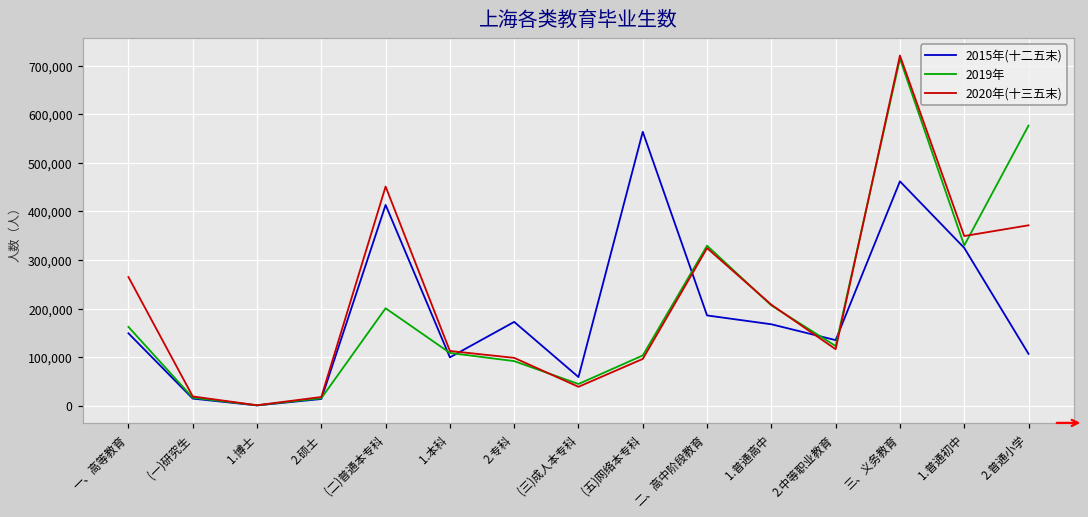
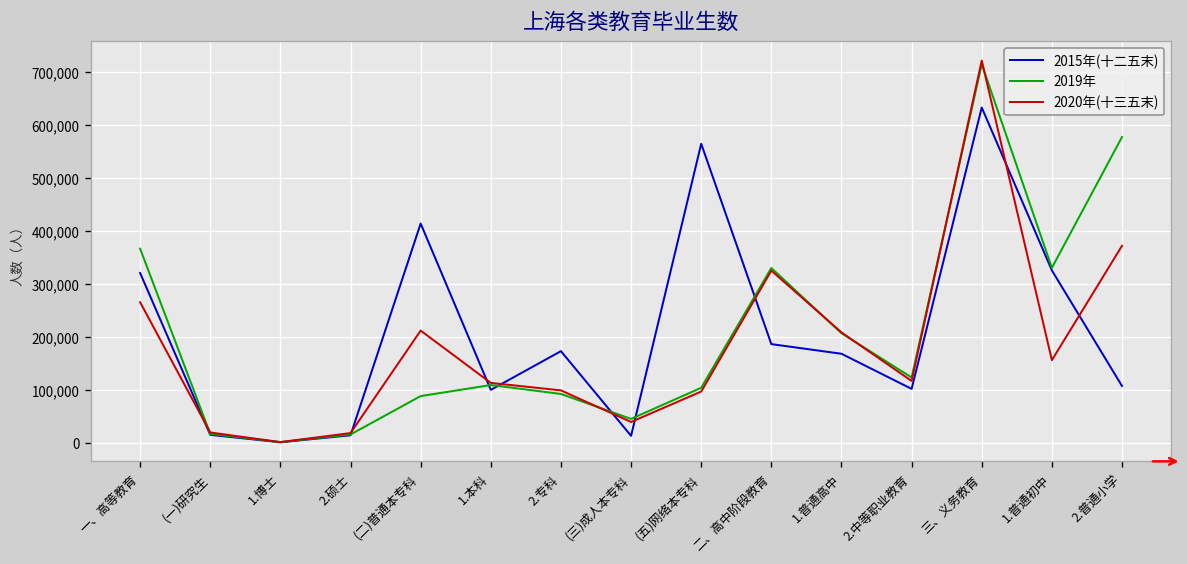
  {
    "2015年(十二五末)": {
-     "一、高等教育": "150,000",
+     "一、高等教育": "320,000",
      "(二)普通本专科": "410,000",
      "1.本科": "100,000",
      "2.专科": "170,000",
-     "(三)成人本专科": "60,000",
+     "(三)成人本专科": "10,000",
      "(五)网络本专科": "560,000",
      "二、高中阶段教育": "190,000",
      "1.普通高中": "170,000",
-     "2.中等职业教育": "140,000",
-     "三、义务教育": "460,000",
+     "2.中等职业教育": "100,000",
+     "三、义务教育": "630,000",
      "2.普通小学": "110,000"
    },
    "2019年": {
-     "一、高等教育": "160,000",
-     "(二)普通本专科": "200,000",
+     "一、高等教育": "370,000",
+     "(二)普通本专科": "90,000",
      "2.专科": "90,000",
      "(三)成人本专科": "40,000",
      "(五)网络本专科": "100,000",
      "2.中等职业教育": "120,000",
      "三、义务教育": "710,000",
      "2.普通小学": "580,000"
    },
    "2020年(十三五末)": {
      "一、高等教育": "270,000",
-     "(二)普通本专科": "450,000",
+     "(二)普通本专科": "210,000",
      "2.专科": "100,000",
      "(三)成人本专科": "40,000",
      "(五)网络本专科": "100,000",
      "2.中等职业教育": "120,000",
      "三、义务教育": "720,000",
-     "1.普通初中": "350,000",
+     "1.普通初中": "160,000",
      "2.普通小学": "370,000"
    }
  }
